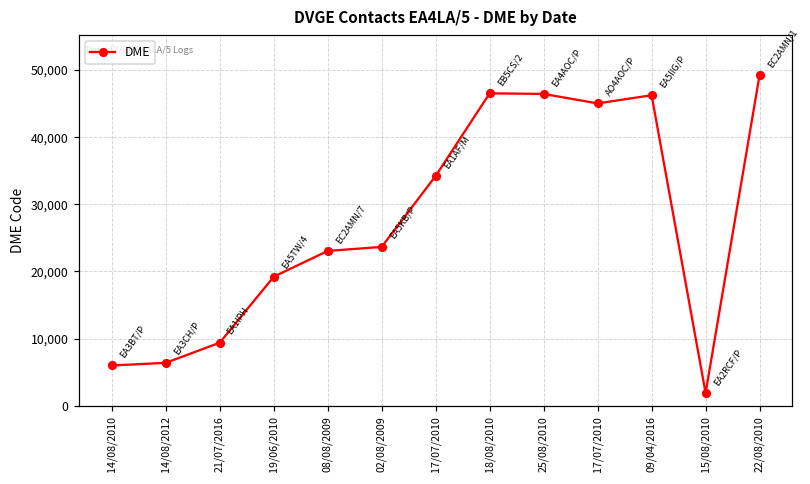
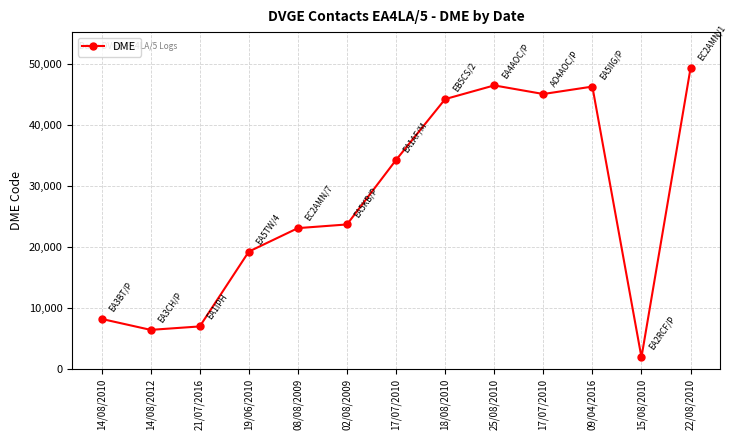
  {
-   "14/08/2010": "6,000",
+   "14/08/2010": "8,000",
    "14/08/2012": "6,000",
-   "21/07/2016": "9,000",
+   "21/07/2016": "7,000",
    "02/08/2009": "24,000",
-   "18/08/2010": "47,000",
+   "18/08/2010": "44,000",
    "25/08/2010": "46,000",
    "09/04/2016": "46,000",
    "15/08/2010": "2,000"
  }
